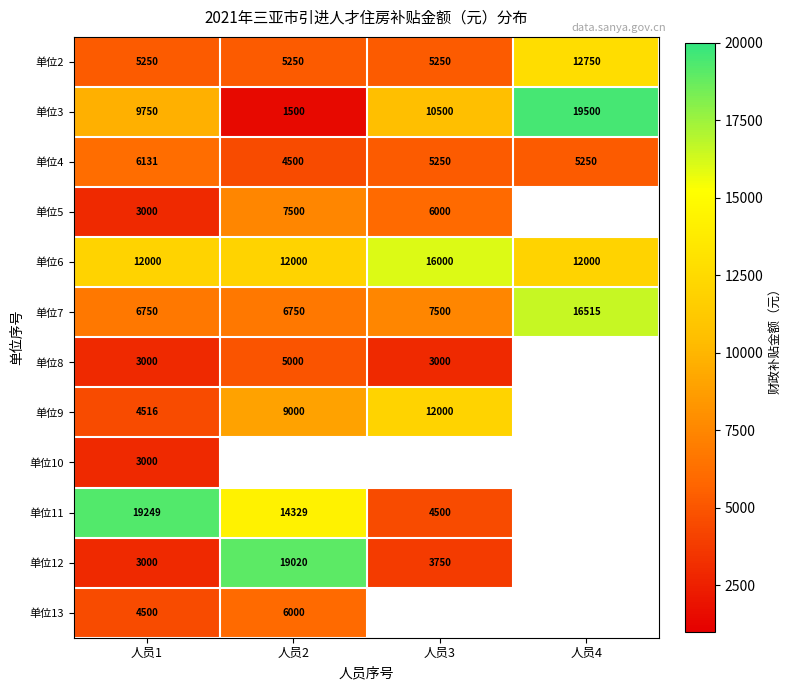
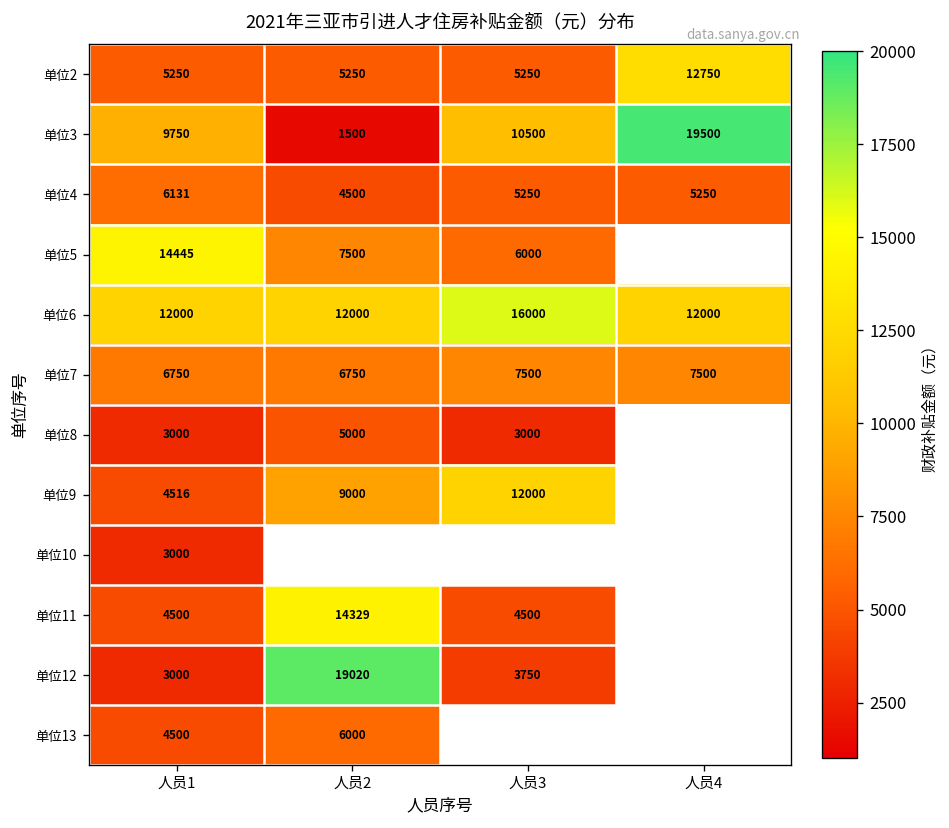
  {
    "单位2": {
      "人员1": 5250,
      "人员2": 5250,
      "人员3": 5250,
      "人员4": 12750
    },
    "单位3": {
      "人员1": 9750,
      "人员2": 1500,
      "人员3": 10500,
      "人员4": 19500
    },
    "单位4": {
      "人员1": 6131,
      "人员2": 4500,
      "人员3": 5250,
      "人员4": 5250
    },
    "单位5": {
-     "人员1": 3000,
+     "人员1": 14445,
      "人员2": 7500,
      "人员3": 6000
    },
    "单位6": {
      "人员1": 12000,
      "人员2": 12000,
      "人员3": 16000,
      "人员4": 12000
    },
    "单位7": {
      "人员1": 6750,
      "人员2": 6750,
      "人员3": 7500,
-     "人员4": 16515
+     "人员4": 7500
    },
    "单位8": {
      "人员1": 3000,
      "人员2": 5000,
      "人员3": 3000
    },
    "单位9": {
      "人员1": 4516,
      "人员2": 9000,
      "人员3": 12000
    },
    "单位10": {
      "人员1": 3000
    },
    "单位11": {
-     "人员1": 19249,
+     "人员1": 4500,
      "人员2": 14329,
      "人员3": 4500
    },
    "单位12": {
      "人员1": 3000,
      "人员2": 19020,
      "人员3": 3750
    },
    "单位13": {
      "人员1": 4500,
      "人员2": 6000
    }
  }
